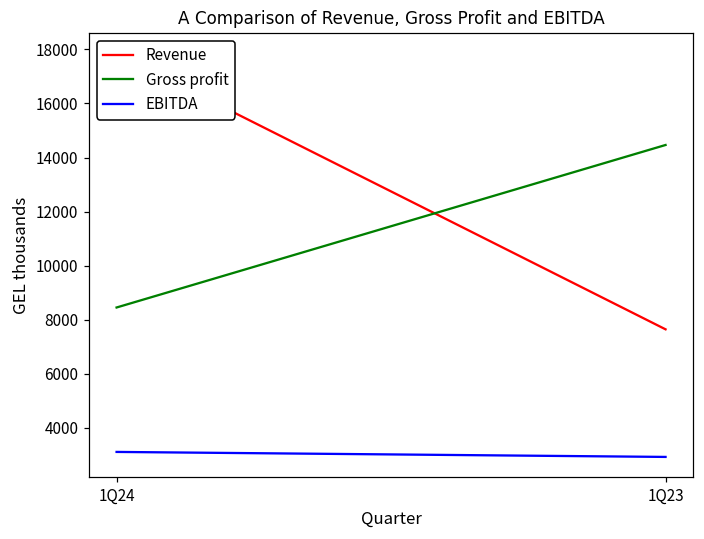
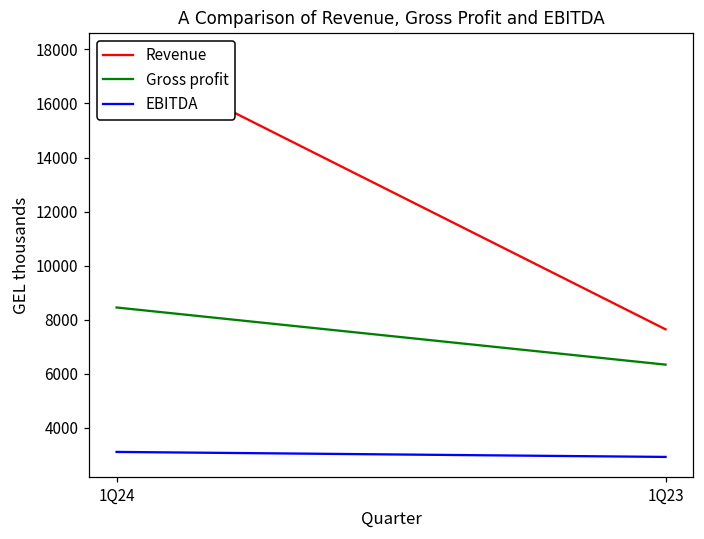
  {
    "Revenue": {
      "1Q23": 7600
    },
    "Gross profit": {
      "1Q24": 8400,
-     "1Q23": 14500
+     "1Q23": 6300
    },
    "EBITDA": {
      "1Q24": 3100,
      "1Q23": 2900
    }
  }
